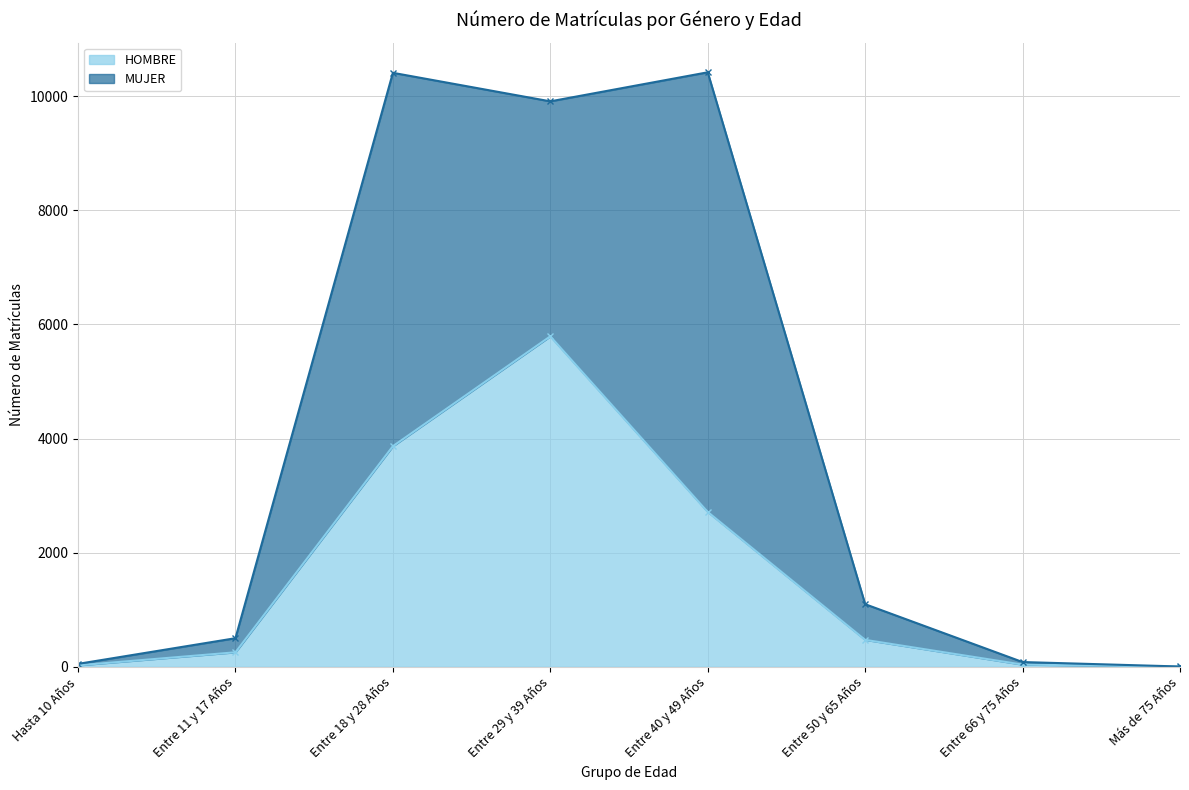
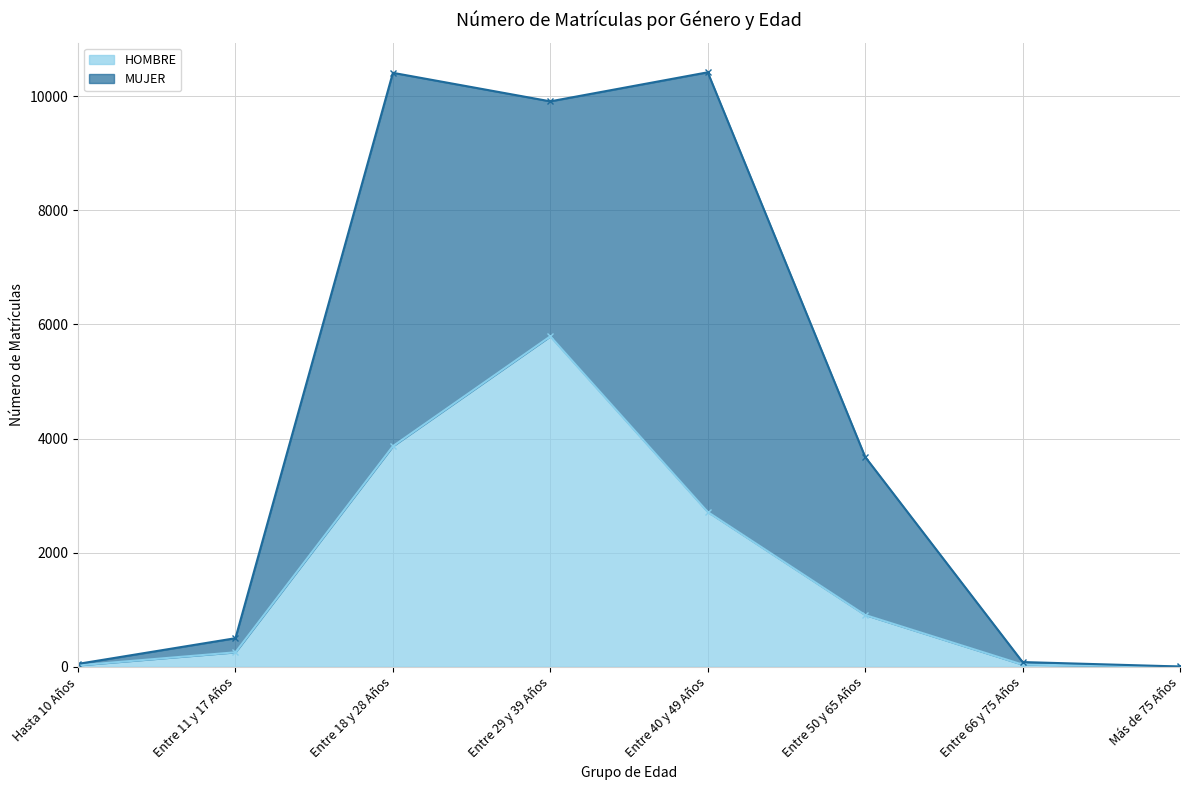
  {
    "HOMBRE": {
      "Entre 11 y 17 Años": 300,
      "Entre 18 y 28 Años": 3900,
      "Entre 29 y 39 Años": 5800,
      "Entre 40 y 49 Años": 2700,
-     "Entre 50 y 65 Años": 500,
+     "Entre 50 y 65 Años": 900,
      "Entre 66 y 75 Años": 0
    },
    "MUJER": {
      "Entre 11 y 17 Años": 200,
      "Entre 18 y 28 Años": 6500,
      "Entre 29 y 39 Años": 4100,
      "Entre 40 y 49 Años": 7700,
-     "Entre 50 y 65 Años": 600,
+     "Entre 50 y 65 Años": 2800,
      "Entre 66 y 75 Años": 0
    }
  }
